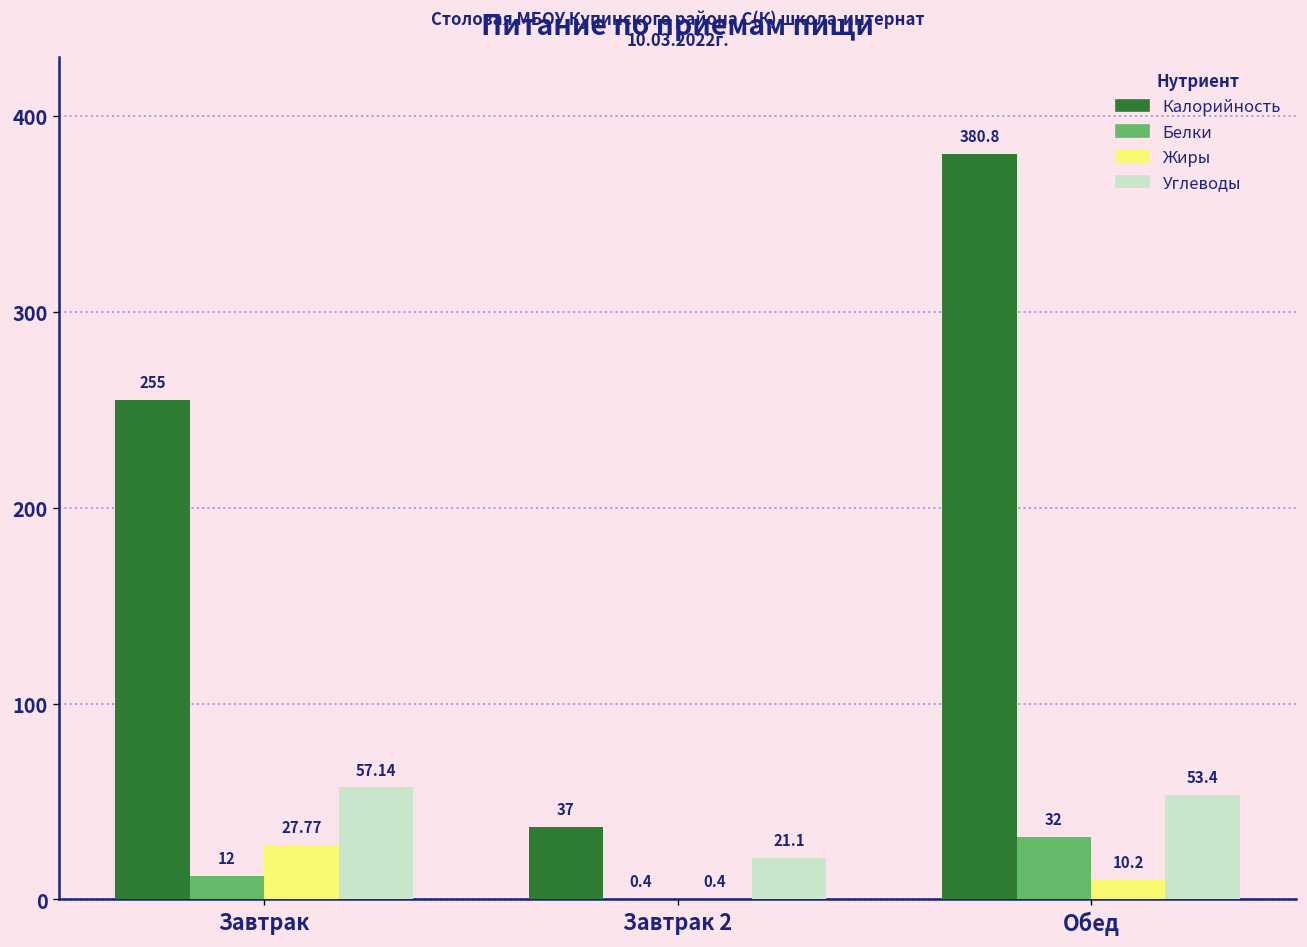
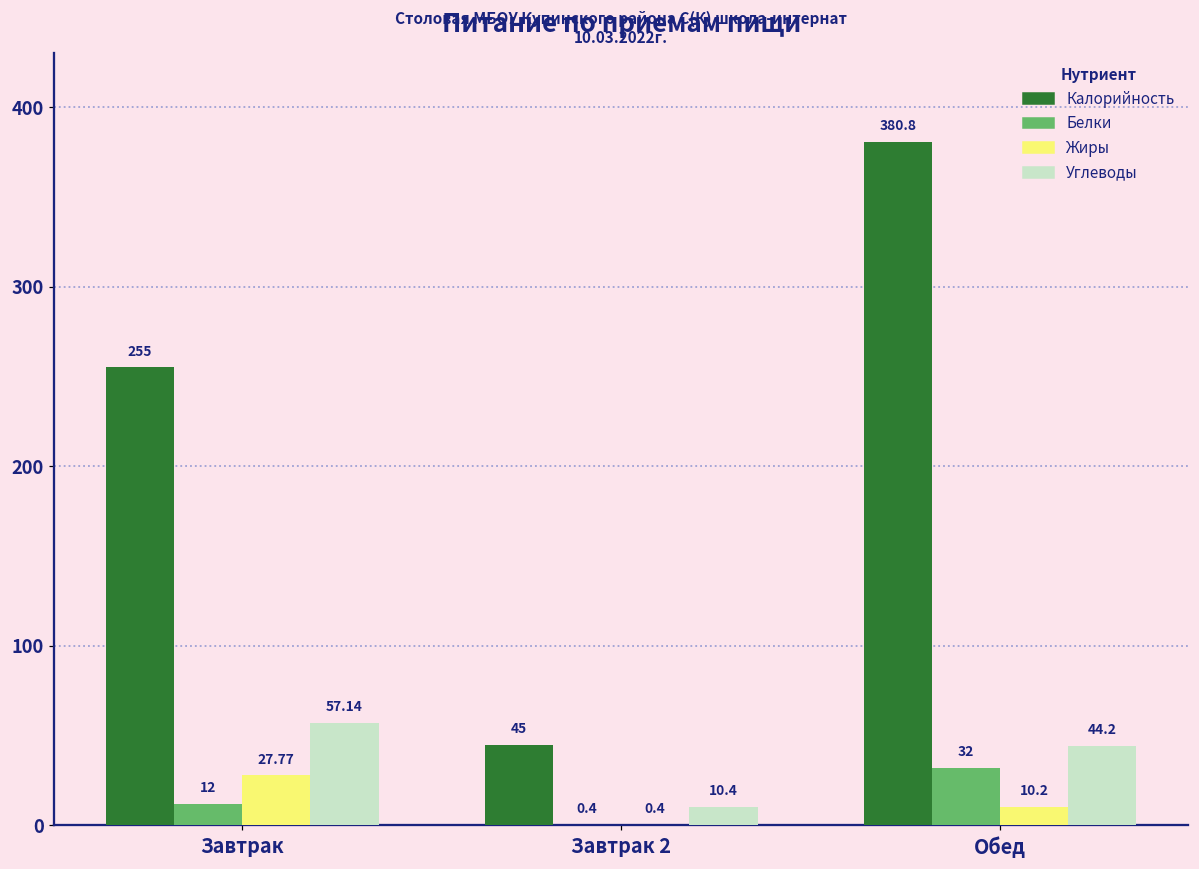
  {
    "Калорийность": {
      "Завтрак": 255,
-     "Завтрак 2": 37,
+     "Завтрак 2": 45,
      "Обед": 380.8
    },
    "Белки": {
      "Завтрак": 12,
      "Завтрак 2": 0.4,
      "Обед": 32
    },
    "Жиры": {
      "Завтрак": 27.77,
      "Завтрак 2": 0.4,
      "Обед": 10.2
    },
    "Углеводы": {
      "Завтрак": 57.14,
-     "Завтрак 2": 21.1,
-     "Обед": 53.4
+     "Завтрак 2": 10.4,
+     "Обед": 44.2
    }
  }
